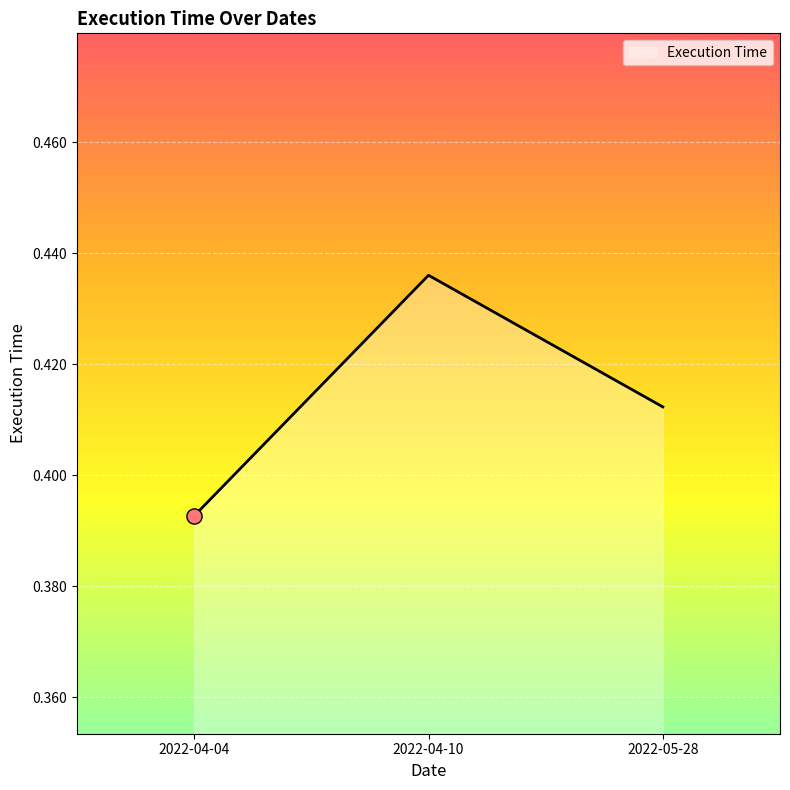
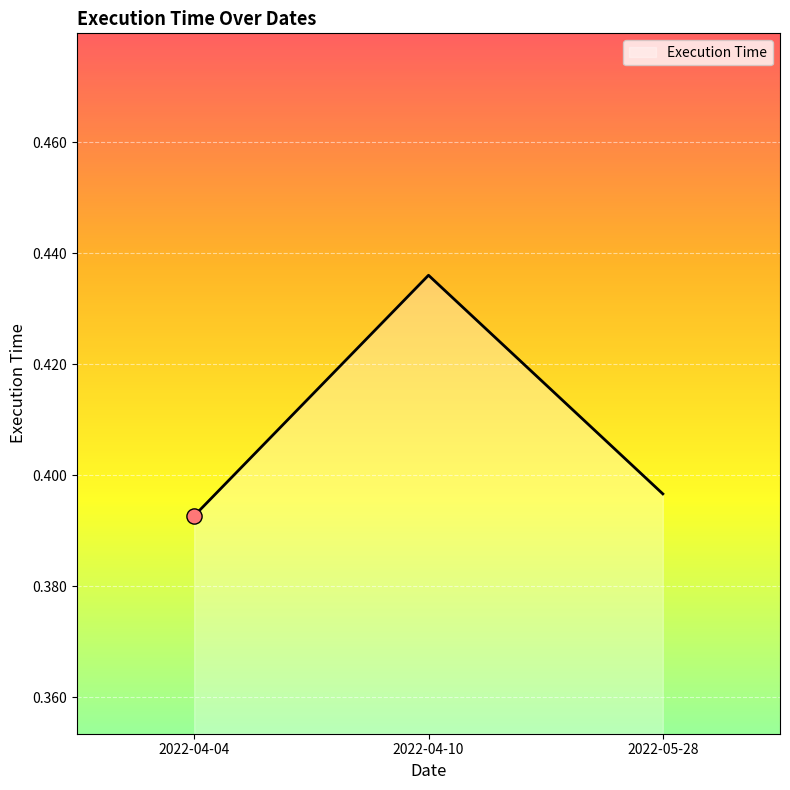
  {
    "Execution Time": {
      "2022-04-10": 0.436,
-     "2022-05-28": 0.412
+     "2022-05-28": 0.397
    }
  }
